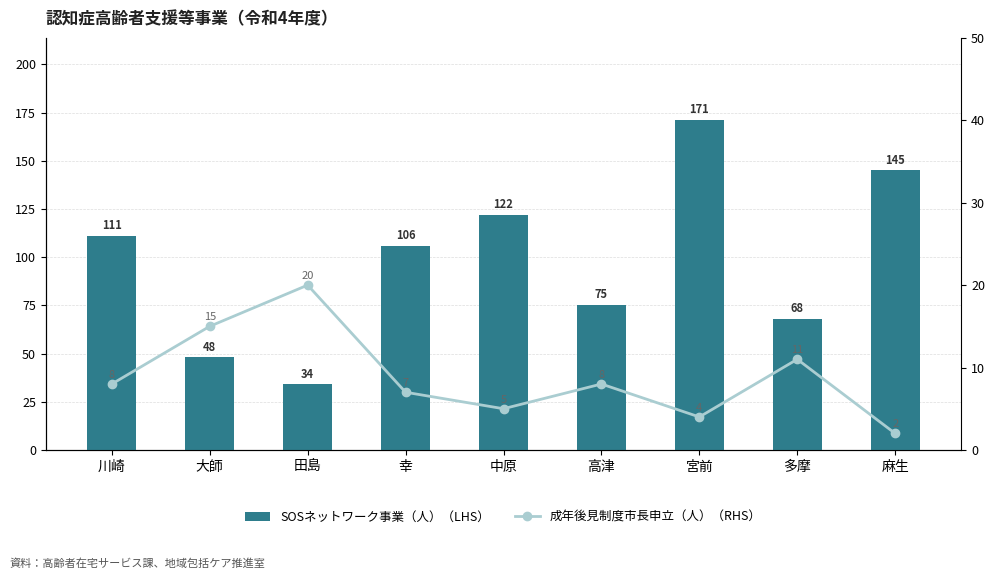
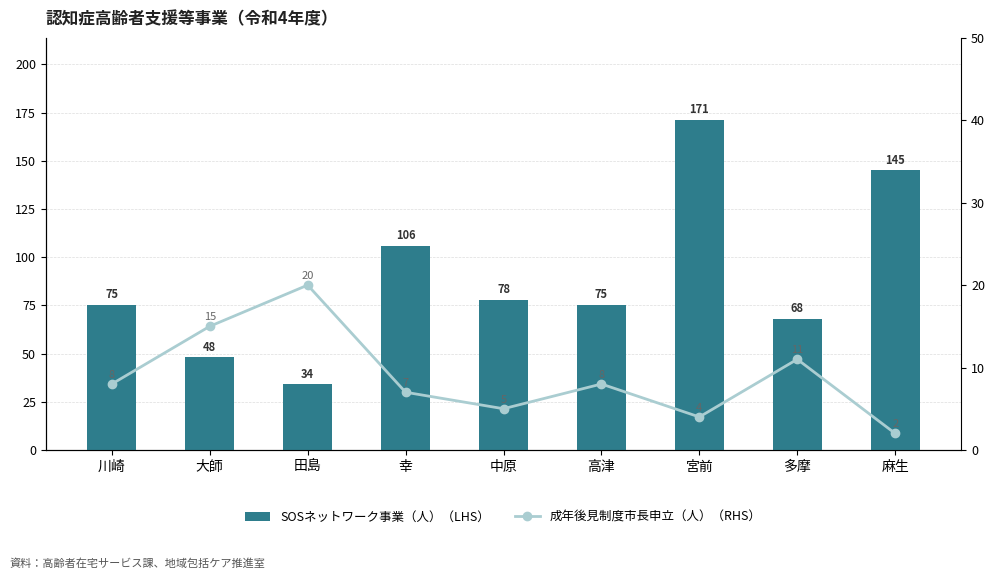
  {
    "SOSネットワーク事業（人）（LHS）": {
-     "川崎": 111,
+     "川崎": 75,
      "大師": 48,
      "田島": 34,
      "幸": 106,
-     "中原": 122,
+     "中原": 78,
      "高津": 75,
      "宮前": 171,
      "多摩": 68,
      "麻生": 145
    },
    "成年後見制度市長申立（人）（RHS）": {
      "川崎": 8,
      "大師": 15,
      "田島": 20,
      "幸": 7,
      "中原": 5,
      "高津": 8,
      "宮前": 4,
      "多摩": 11,
      "麻生": 2
    }
  }
